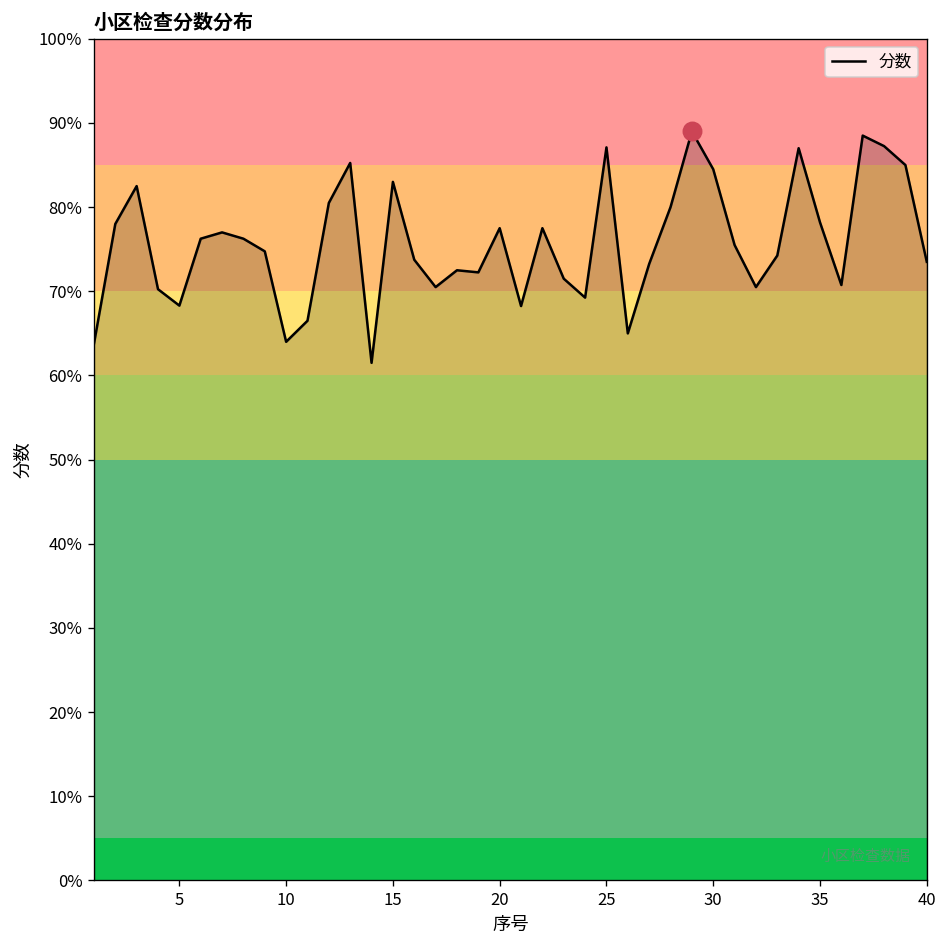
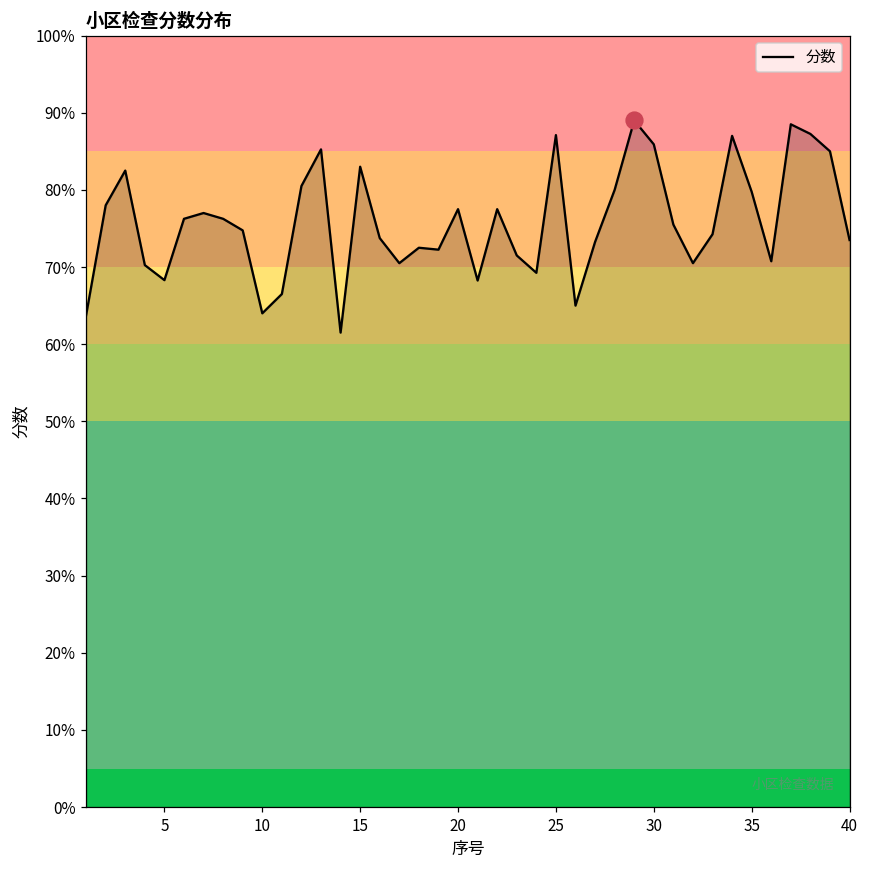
  {
    "分数": {
      "5": "68%",
      "10": "64%",
      "15": "83%",
      "20": "78%",
      "25": "87%",
-     "30": "85%",
-     "35": "78%",
+     "30": "86%",
+     "35": "80%",
      "40": "74%"
    }
  }
